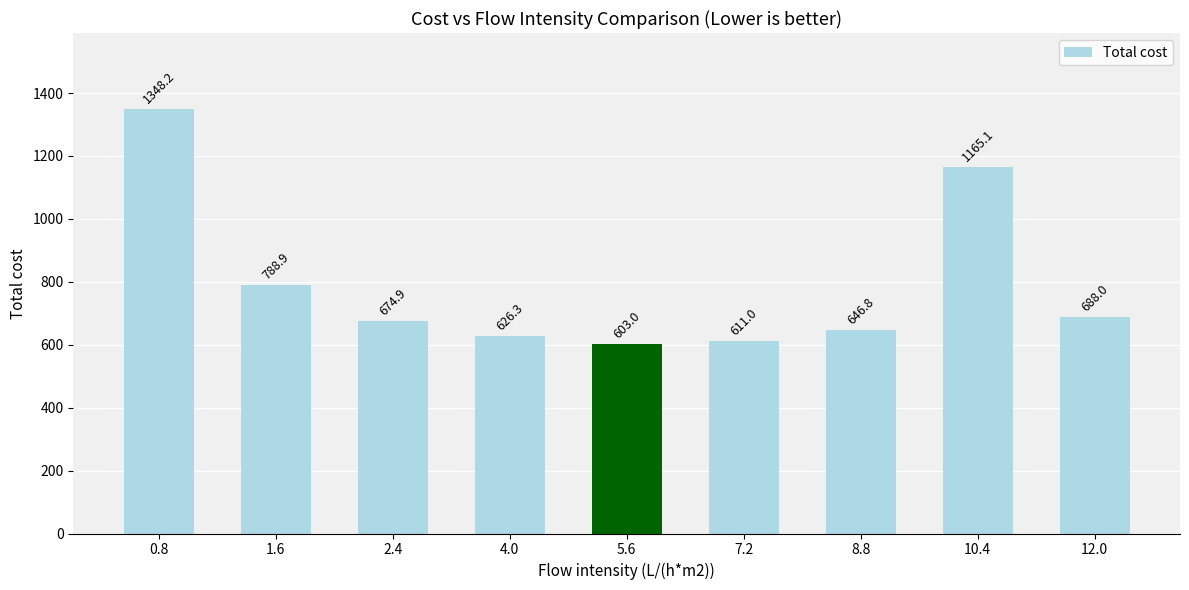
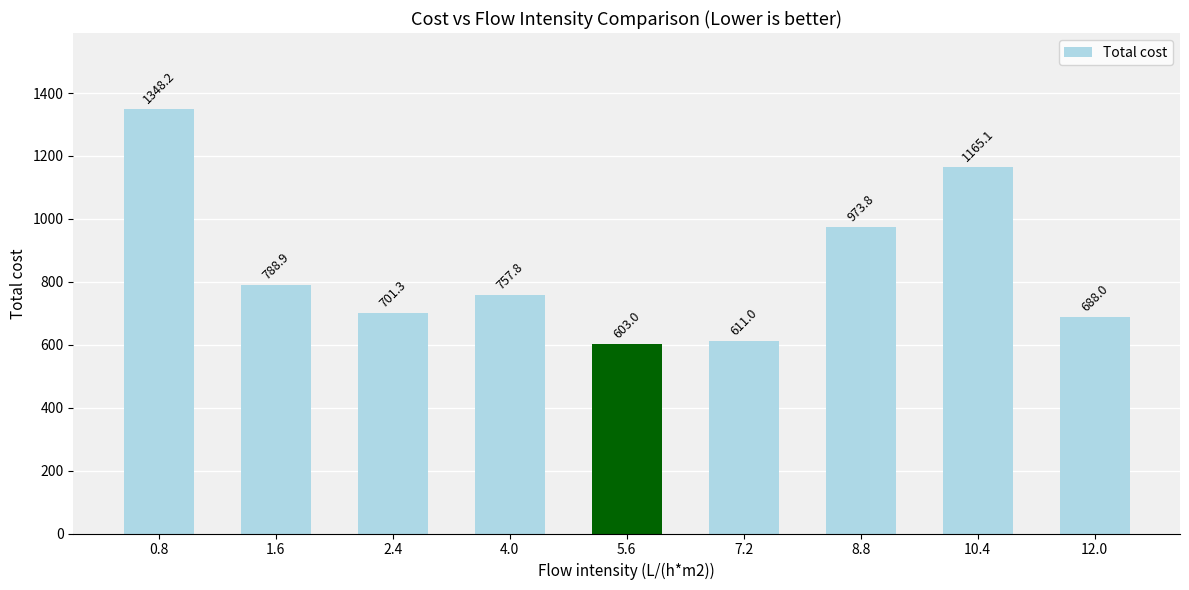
  {
    "0.8": 1348.2,
    "1.6": 788.9,
-   "2.4": 674.9,
-   "4.0": 626.3,
+   "2.4": 701.3,
+   "4.0": 757.8,
    "5.6": 603.0,
    "7.2": 611.0,
-   "8.8": 646.8,
+   "8.8": 973.8,
    "10.4": 1165.1,
    "12.0": 688.0
  }
